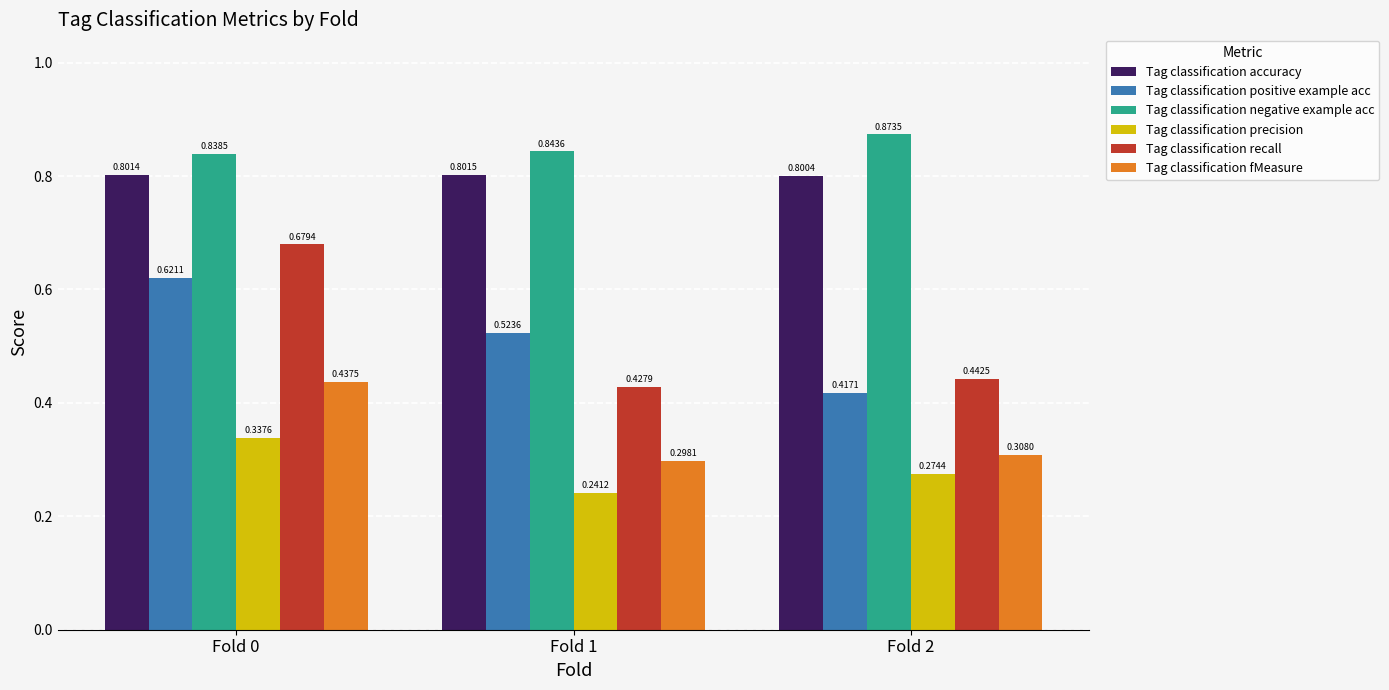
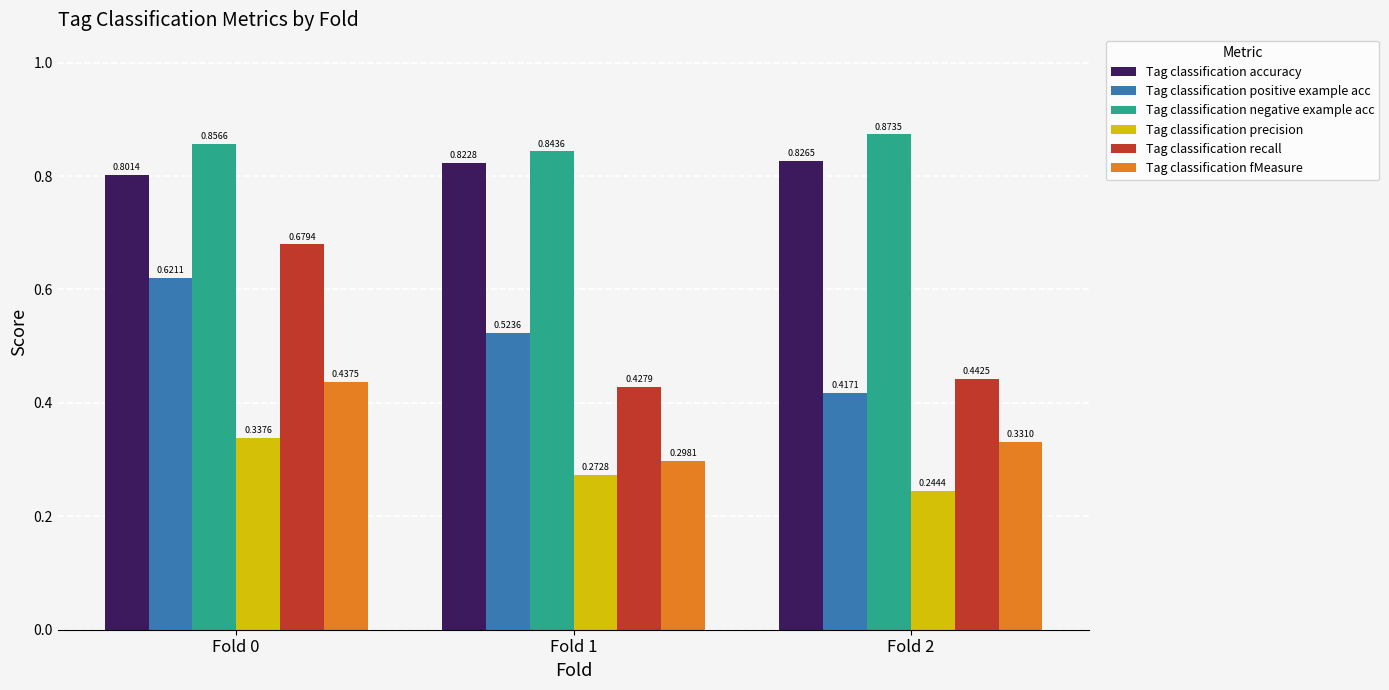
  {
    "Tag classification accuracy": {
      "Fold 0": 0.8014,
-     "Fold 1": 0.8015,
-     "Fold 2": 0.8004
+     "Fold 1": 0.8228,
+     "Fold 2": 0.8265
    },
    "Tag classification positive example acc": {
      "Fold 0": 0.6211,
      "Fold 1": 0.5236,
      "Fold 2": 0.4171
    },
    "Tag classification negative example acc": {
-     "Fold 0": 0.8385,
+     "Fold 0": 0.8566,
      "Fold 1": 0.8436,
      "Fold 2": 0.8735
    },
    "Tag classification precision": {
      "Fold 0": 0.3376,
-     "Fold 1": 0.2412,
-     "Fold 2": 0.2744
+     "Fold 1": 0.2728,
+     "Fold 2": 0.2444
    },
    "Tag classification recall": {
      "Fold 0": 0.6794,
      "Fold 1": 0.4279,
      "Fold 2": 0.4425
    },
    "Tag classification fMeasure": {
      "Fold 0": 0.4375,
      "Fold 1": 0.2981,
-     "Fold 2": 0.3080
+     "Fold 2": 0.3310
    }
  }
